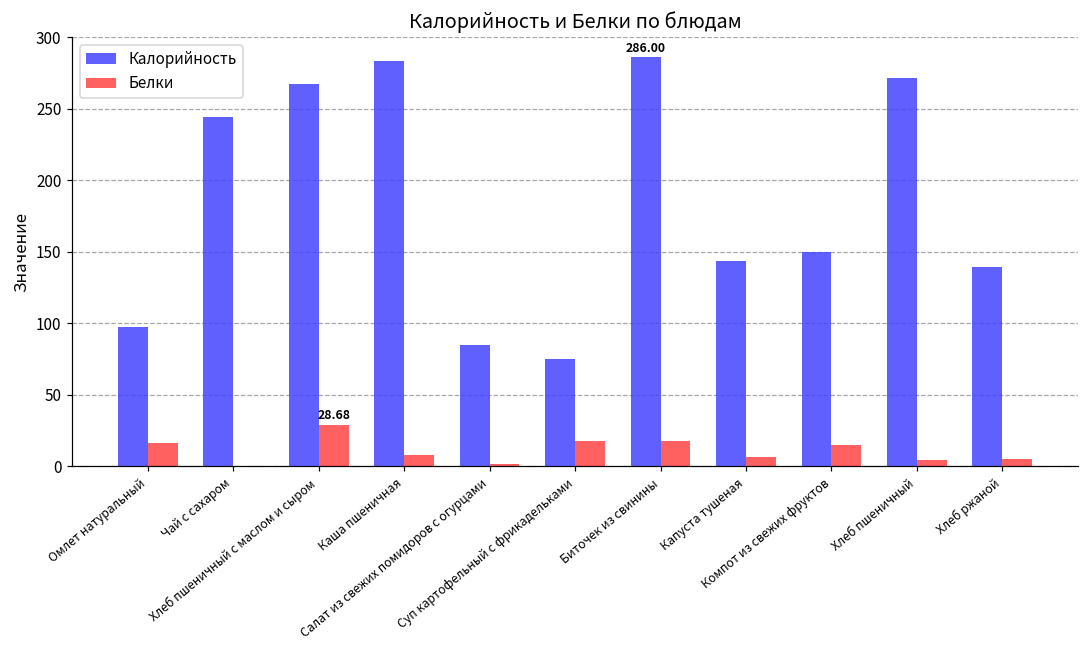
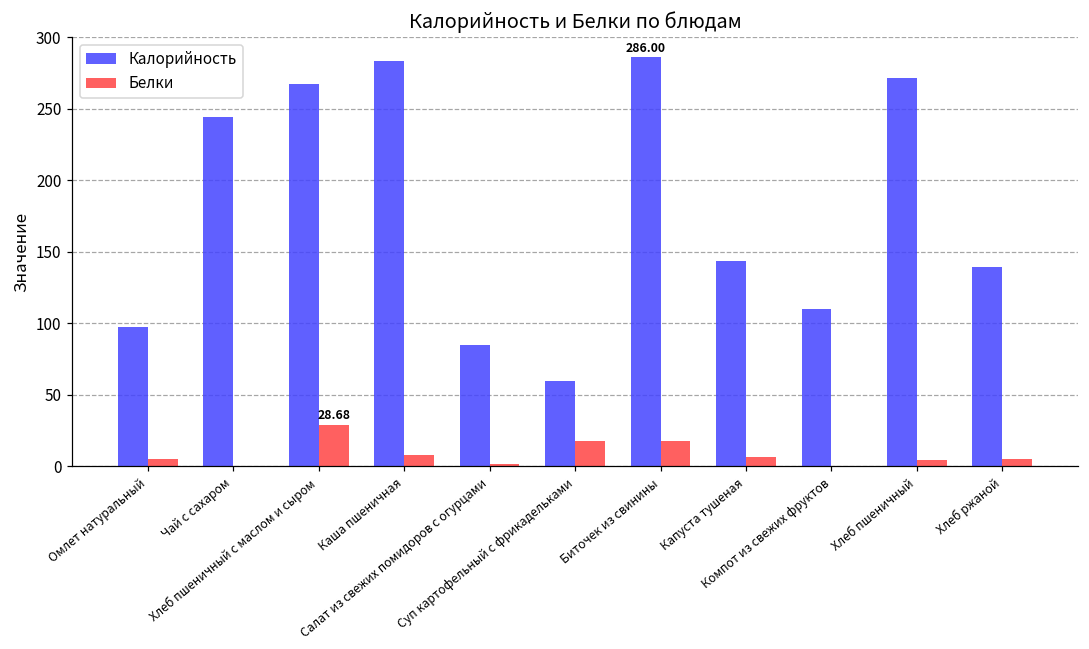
  {
    "Калорийность": {
      "Омлет натуральный": 98,
      "Чай с сахаром": 244,
      "Хлеб пшеничный с маслом и сыром": 267,
      "Каша пшеничная": 284,
      "Салат из свежих помидоров с огурцами": 85,
-     "Суп картофельный с фрикадельками": 75,
+     "Суп картофельный с фрикадельками": 60,
      "Капуста тушеная": 143,
-     "Компот из свежих фруктов": 150,
+     "Компот из свежих фруктов": 110,
      "Хлеб пшеничный": 272,
      "Хлеб ржаной": 139
    },
    "Белки": {
-     "Омлет натуральный": 16,
+     "Омлет натуральный": 5,
      "Каша пшеничная": 8,
      "Суп картофельный с фрикадельками": 18,
      "Биточек из свинины": 18,
      "Капуста тушеная": 7,
-     "Компот из свежих фруктов": 15,
+     "Компот из свежих фруктов": 1,
      "Хлеб пшеничный": 5,
      "Хлеб ржаной": 5
    }
  }
